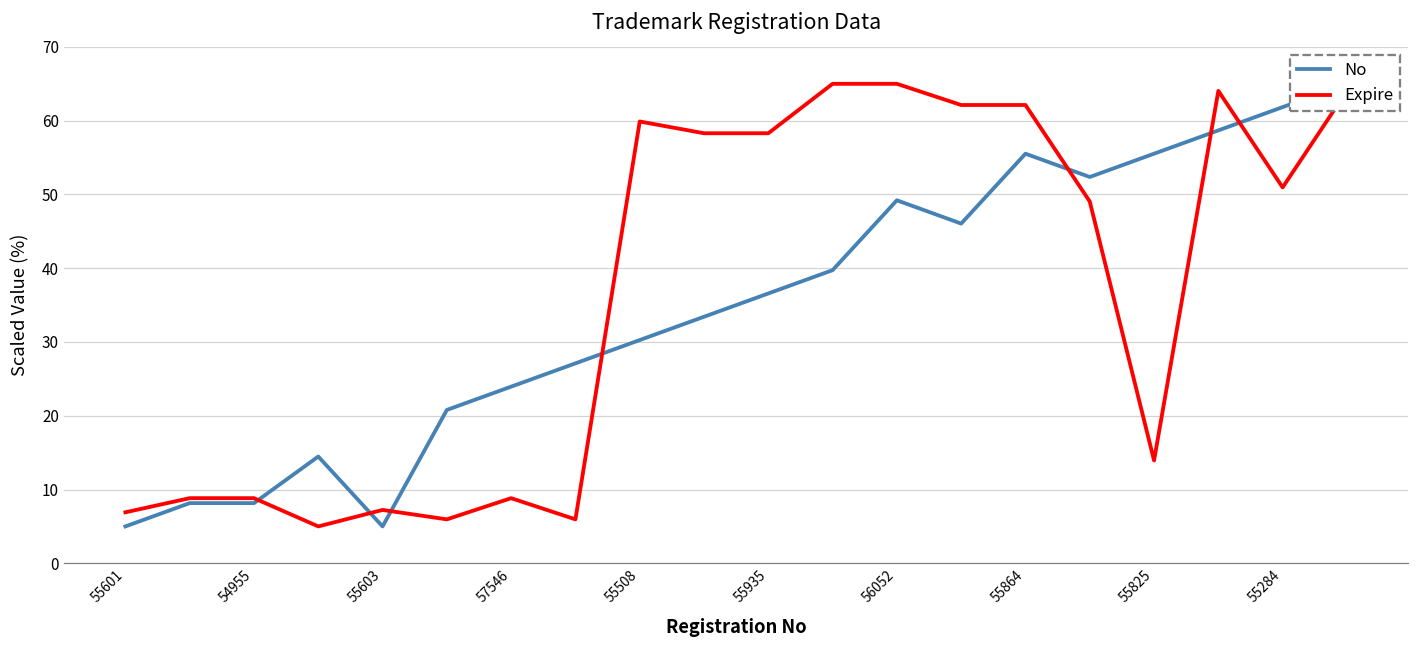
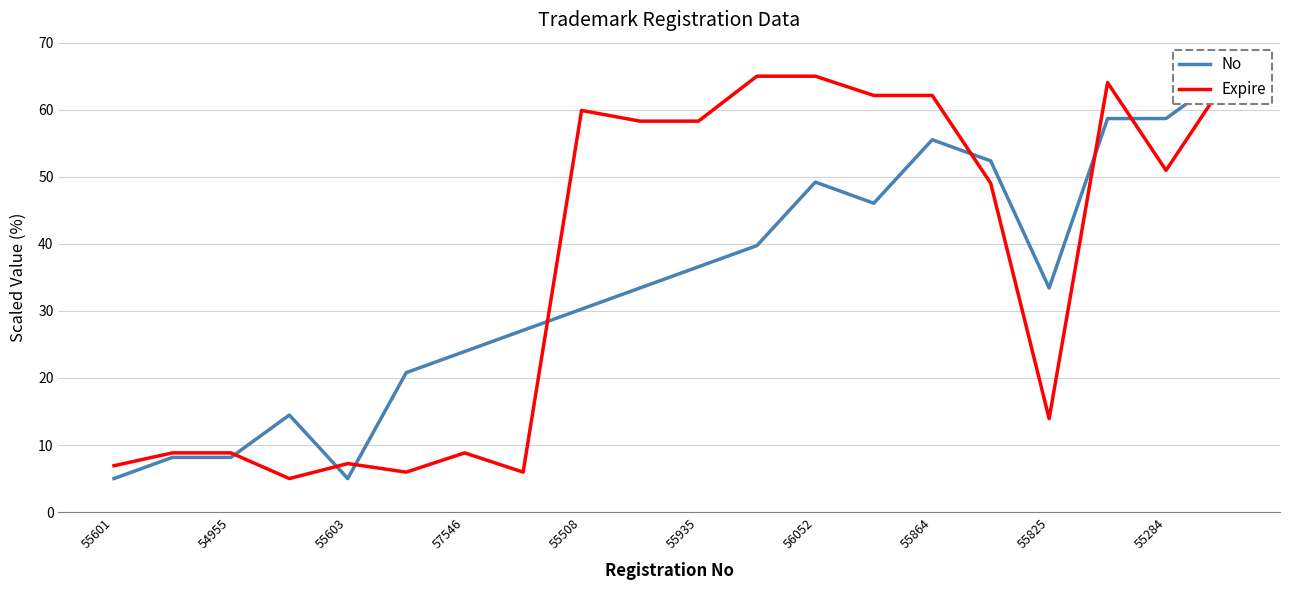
  {
    "No": {
      "55601": 5,
      "54955": 8,
      "55603": 5,
      "57546": 24,
      "55508": 30,
      "55935": 37,
      "56052": 49,
      "55864": 56,
-     "55825": 56,
-     "55284": 62
+     "55825": 33,
+     "55284": 59
    },
    "Expire": {
      "55601": 7,
      "54955": 9,
      "55603": 7,
      "57546": 9,
      "55508": 60,
      "55935": 58,
      "56052": 65,
      "55864": 62,
      "55825": 14,
      "55284": 51
    }
  }
